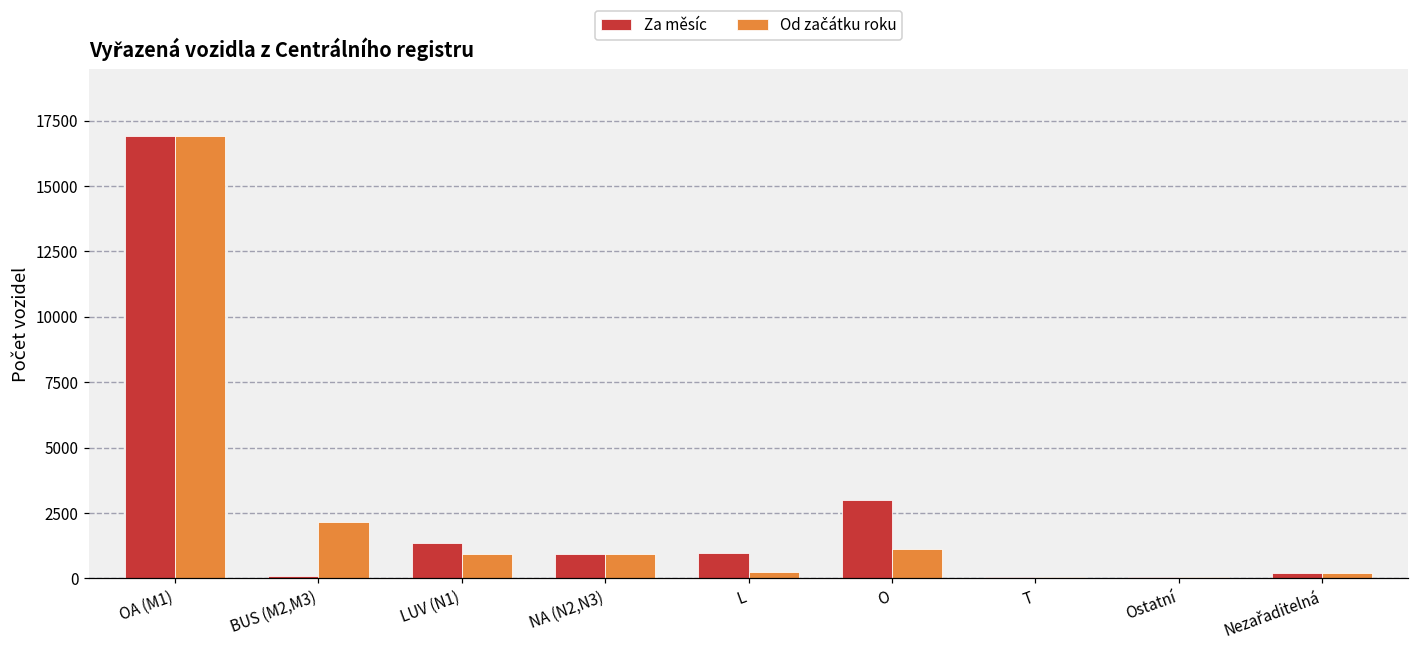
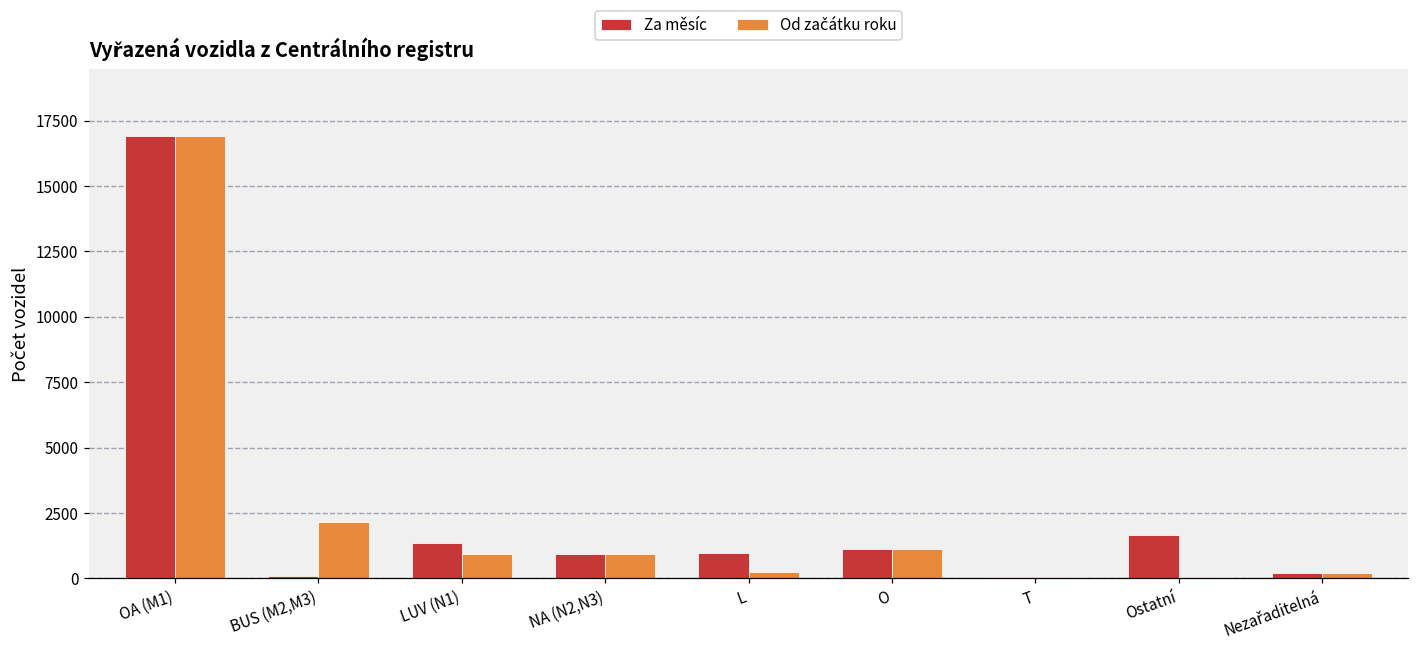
  {
    "Za měsíc": {
      "OA (M1)": 16900,
      "LUV (N1)": 1400,
      "NA (N2,N3)": 900,
      "L": 1000,
-     "O": 3000,
-     "Ostatní": 100,
+     "O": 1100,
+     "Ostatní": 1700,
      "Nezařaditelná": 200
    },
    "Od začátku roku": {
      "OA (M1)": 16900,
      "BUS (M2,M3)": 2100,
      "LUV (N1)": 900,
      "NA (N2,N3)": 900,
      "L": 300,
      "O": 1100,
      "Nezařaditelná": 200
    }
  }
